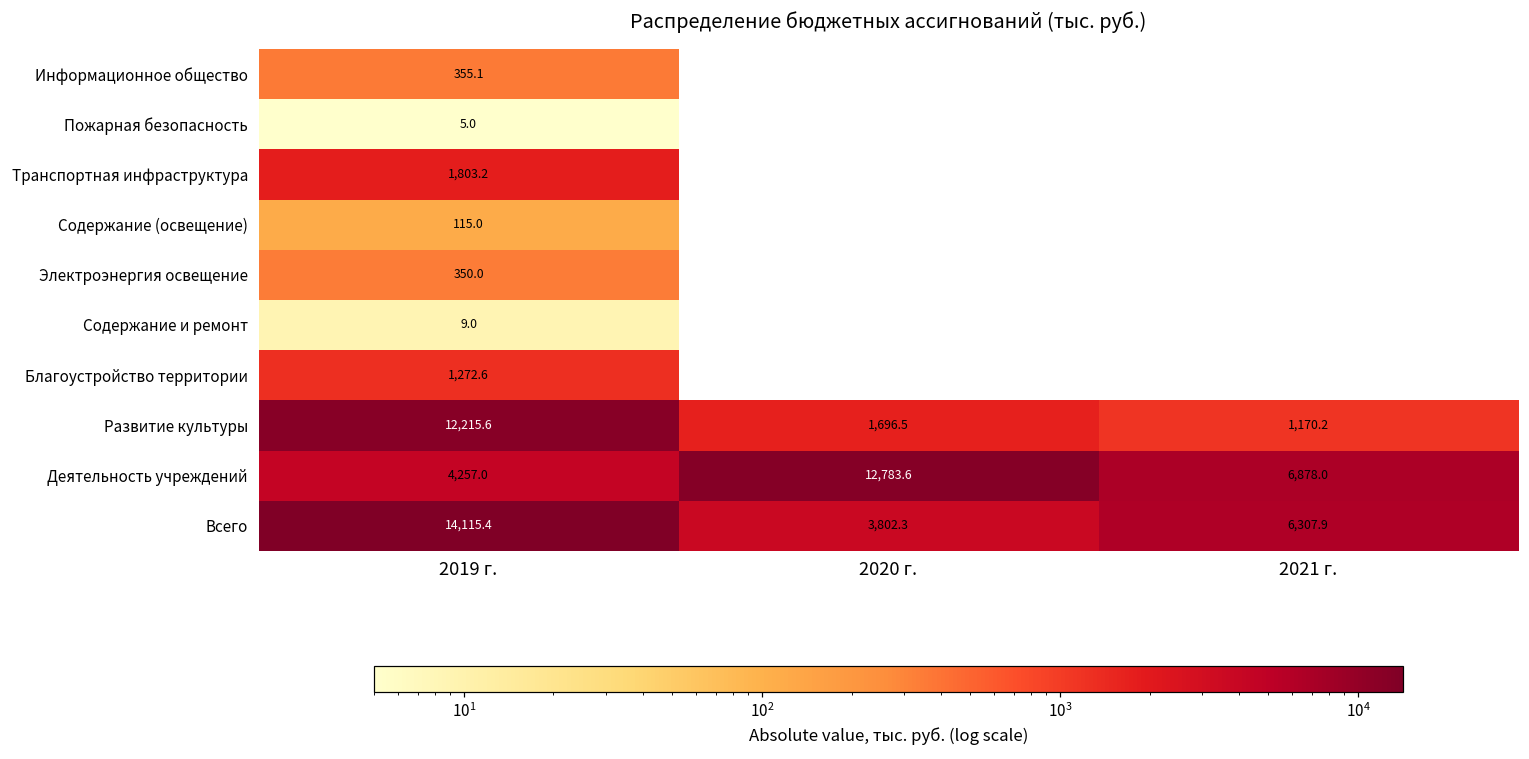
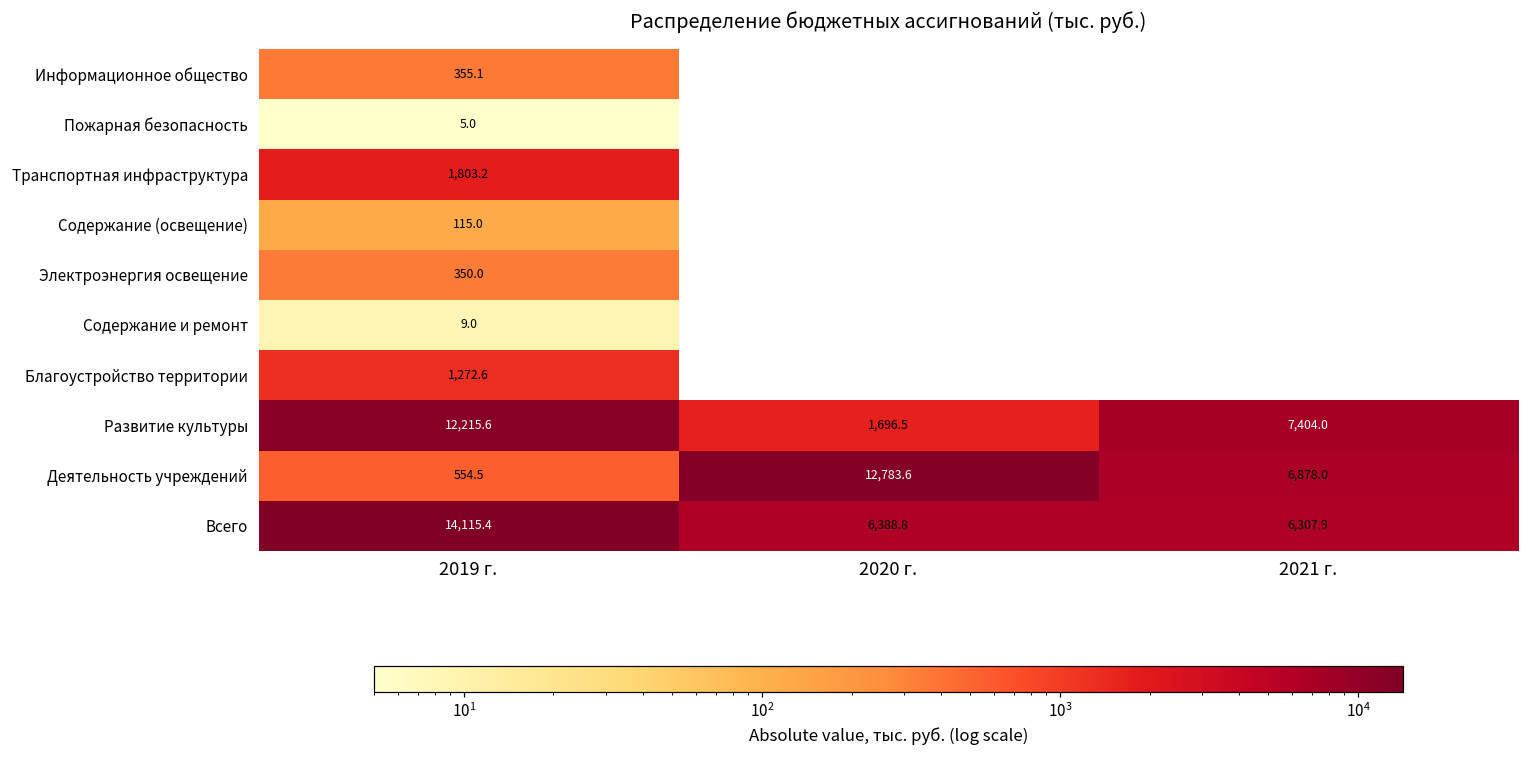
  {
    "Информационное общество": {
      "2019 г.": "355.1"
    },
    "Пожарная безопасность": {
      "2019 г.": "5.0"
    },
    "Транспортная инфраструктура": {
      "2019 г.": "1,803.2"
    },
    "Содержание (освещение)": {
      "2019 г.": "115.0"
    },
    "Электроэнергия освещение": {
      "2019 г.": "350.0"
    },
    "Содержание и ремонт": {
      "2019 г.": "9.0"
    },
    "Благоустройство территории": {
      "2019 г.": "1,272.6"
    },
    "Развитие культуры": {
      "2019 г.": "12,215.6",
      "2020 г.": "1,696.5",
-     "2021 г.": "1,170.2"
+     "2021 г.": "7,404.0"
    },
    "Деятельность учреждений": {
-     "2019 г.": "4,257.0",
+     "2019 г.": "554.5",
      "2020 г.": "12,783.6",
      "2021 г.": "6,878.0"
    },
    "Всего": {
      "2019 г.": "14,115.4",
-     "2020 г.": "3,802.3",
+     "2020 г.": "6,388.8",
      "2021 г.": "6,307.9"
    }
  }
